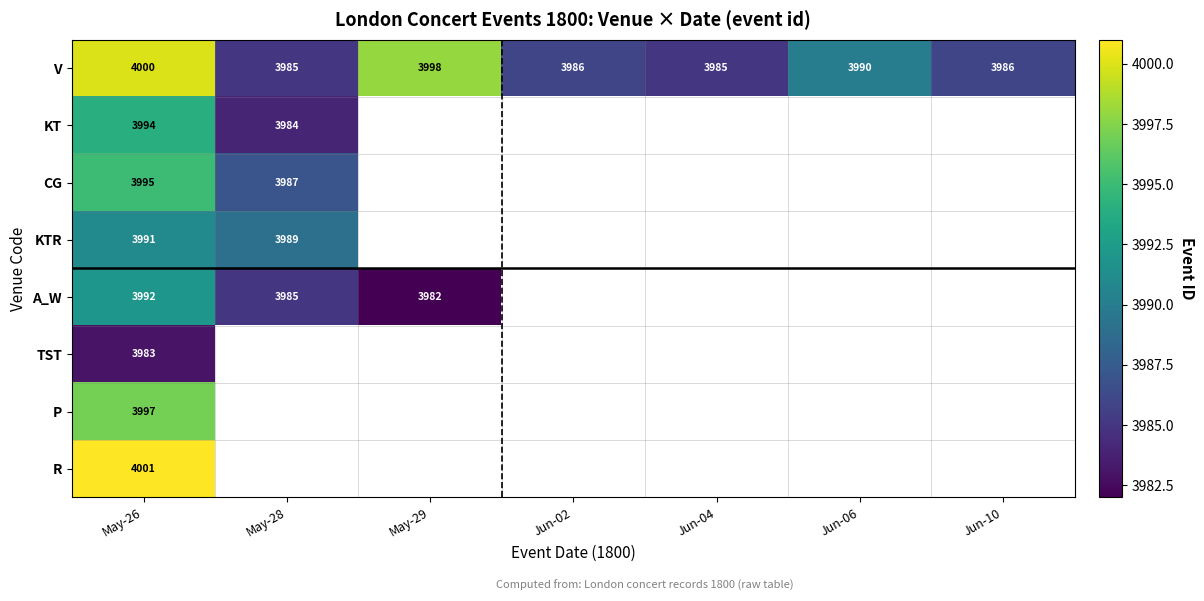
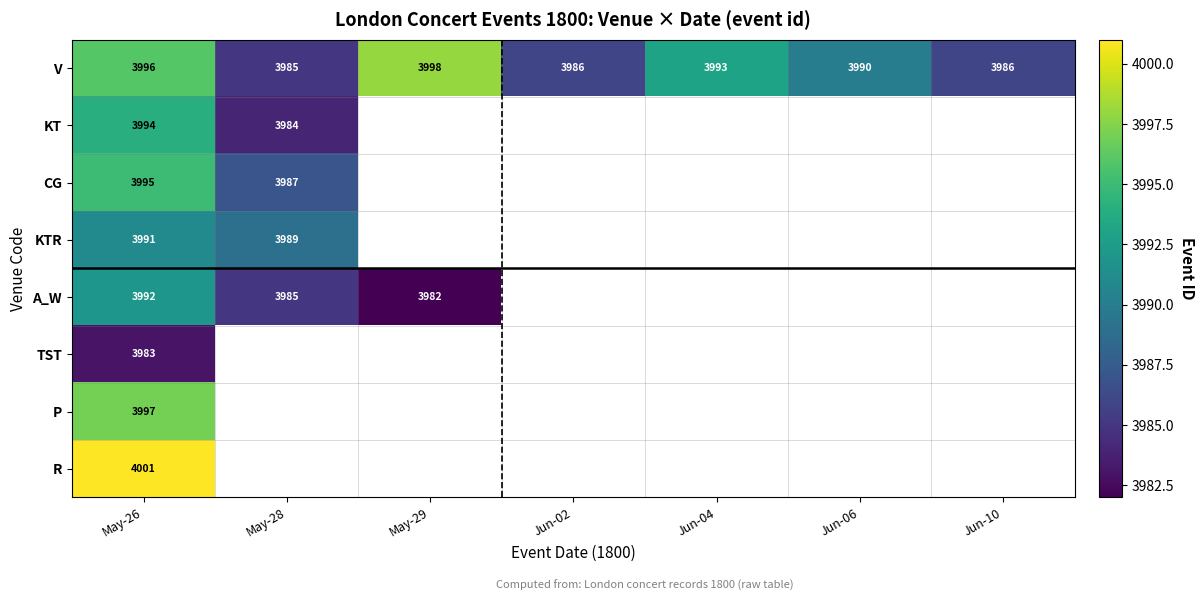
  {
    "V": {
-     "May-26": 4000,
+     "May-26": 3996,
      "May-28": 3985,
      "May-29": 3998,
      "Jun-02": 3986,
-     "Jun-04": 3985,
+     "Jun-04": 3993,
      "Jun-06": 3990,
      "Jun-10": 3986
    },
    "KT": {
      "May-26": 3994,
      "May-28": 3984
    },
    "CG": {
      "May-26": 3995,
      "May-28": 3987
    },
    "KTR": {
      "May-26": 3991,
      "May-28": 3989
    },
    "A_W": {
      "May-26": 3992,
      "May-28": 3985,
      "May-29": 3982
    },
    "TST": {
      "May-26": 3983
    },
    "P": {
      "May-26": 3997
    },
    "R": {
      "May-26": 4001
    }
  }
